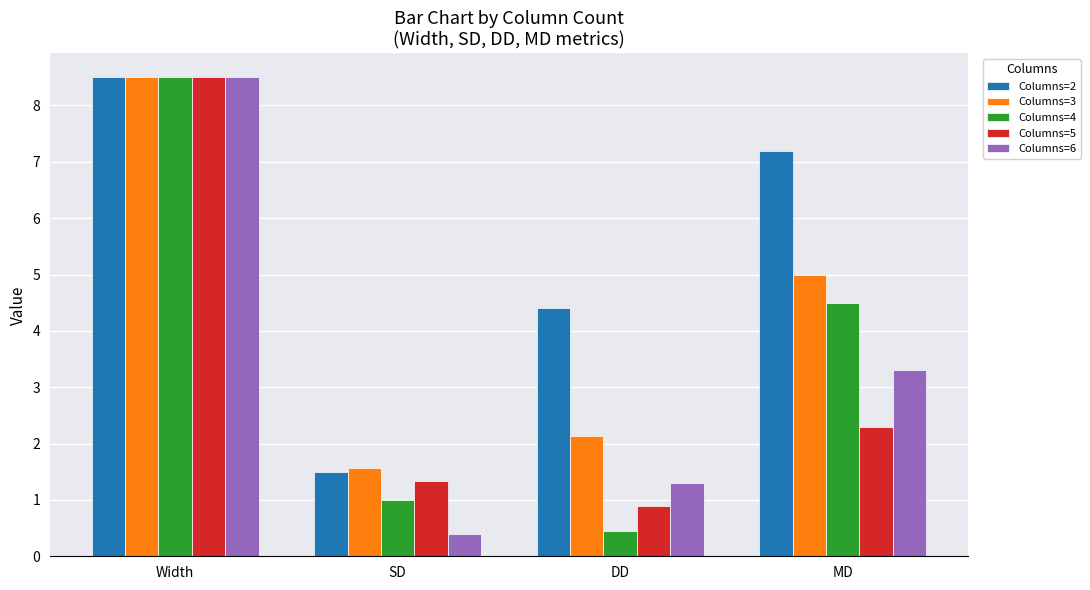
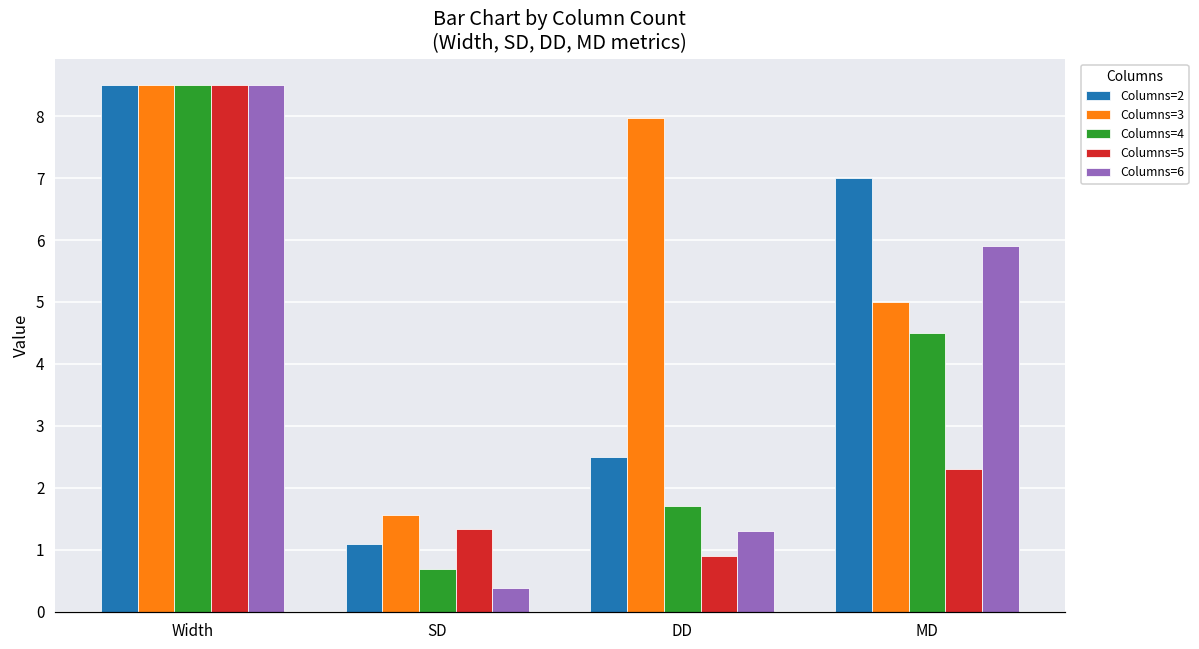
  {
    "Columns=2": {
      "Width": 8.5,
-     "SD": 1.5,
-     "DD": 4.4,
-     "MD": 7.2
+     "SD": 1.1,
+     "DD": 2.5,
+     "MD": 7.0
    },
    "Columns=3": {
      "Width": 8.5,
      "SD": 1.6,
-     "DD": 2.1,
+     "DD": 8.0,
      "MD": 5.0
    },
    "Columns=4": {
      "Width": 8.5,
-     "SD": 1.0,
-     "DD": 0.5,
+     "SD": 0.7,
+     "DD": 1.7,
      "MD": 4.5
    },
    "Columns=5": {
      "Width": 8.5,
      "SD": 1.3,
      "DD": 0.9,
      "MD": 2.3
    },
    "Columns=6": {
      "Width": 8.5,
      "SD": 0.4,
      "DD": 1.3,
-     "MD": 3.3
+     "MD": 5.9
    }
  }
